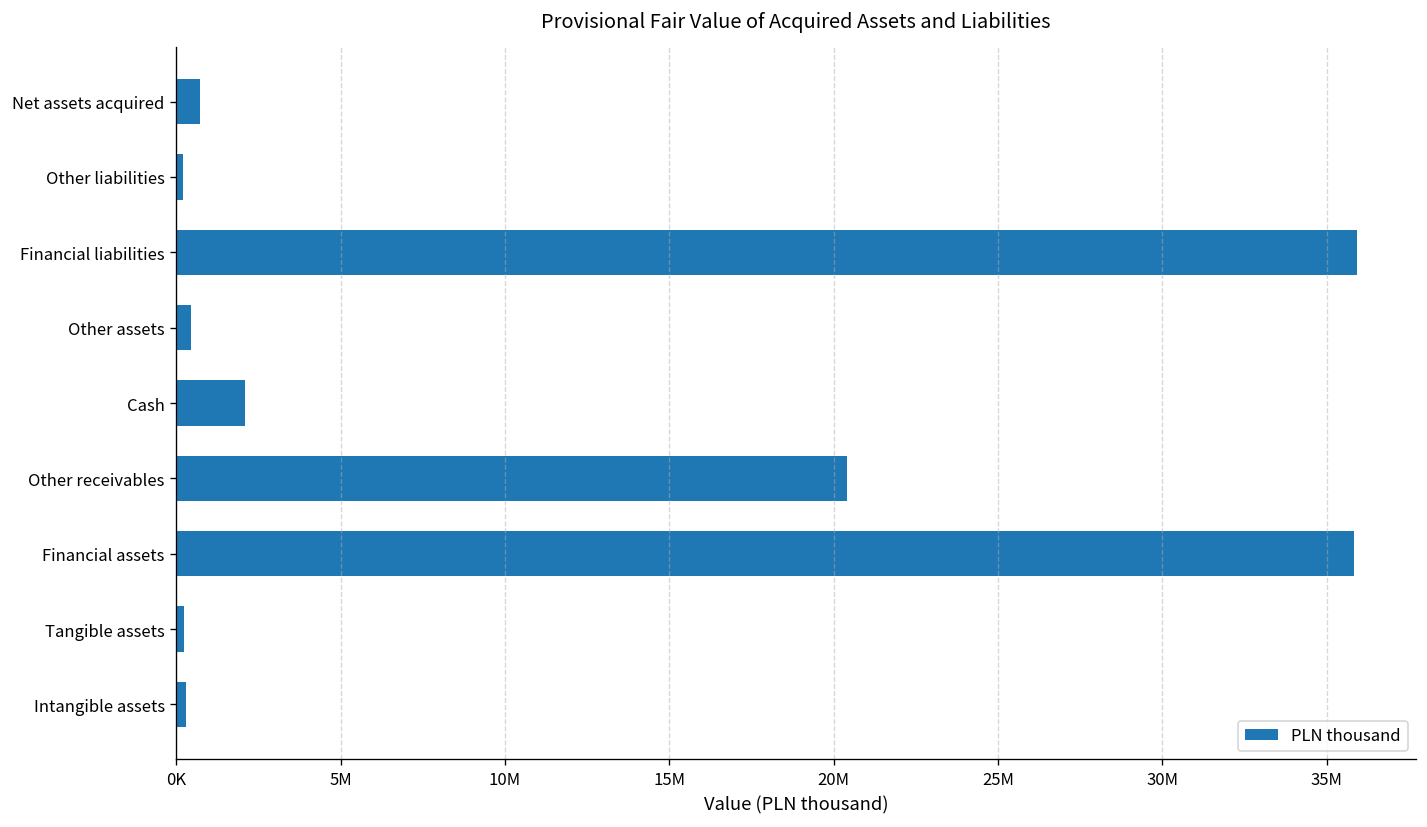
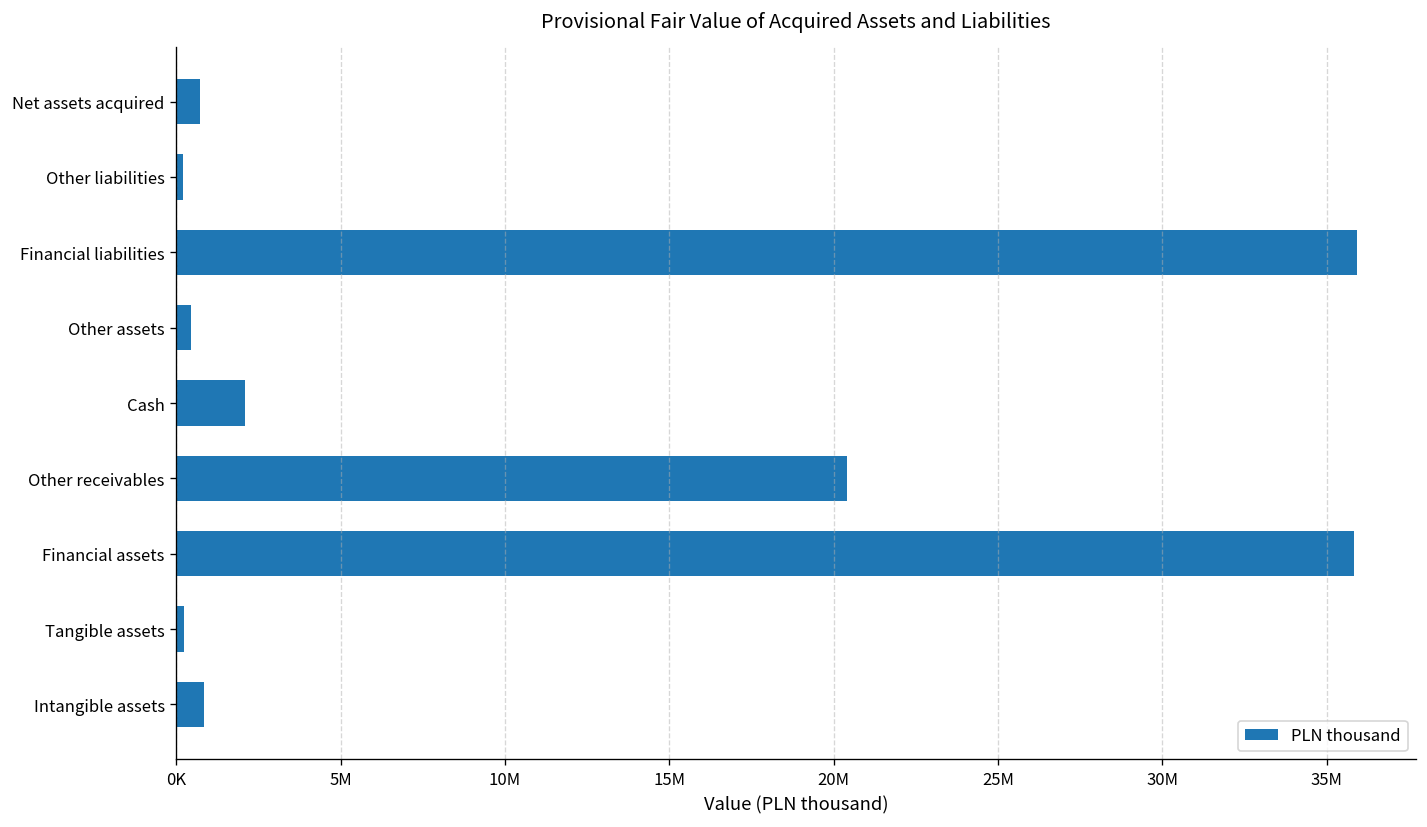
  {
    "Net assets acquired": 700000,
    "Other liabilities": 200000,
    "Financial liabilities": 35900000,
    "Other assets": 400000,
    "Cash": 2100000,
    "Other receivables": 20400000,
    "Financial assets": 35800000,
    "Tangible assets": 200000,
-   "Intangible assets": 300000
+   "Intangible assets": 900000
  }
